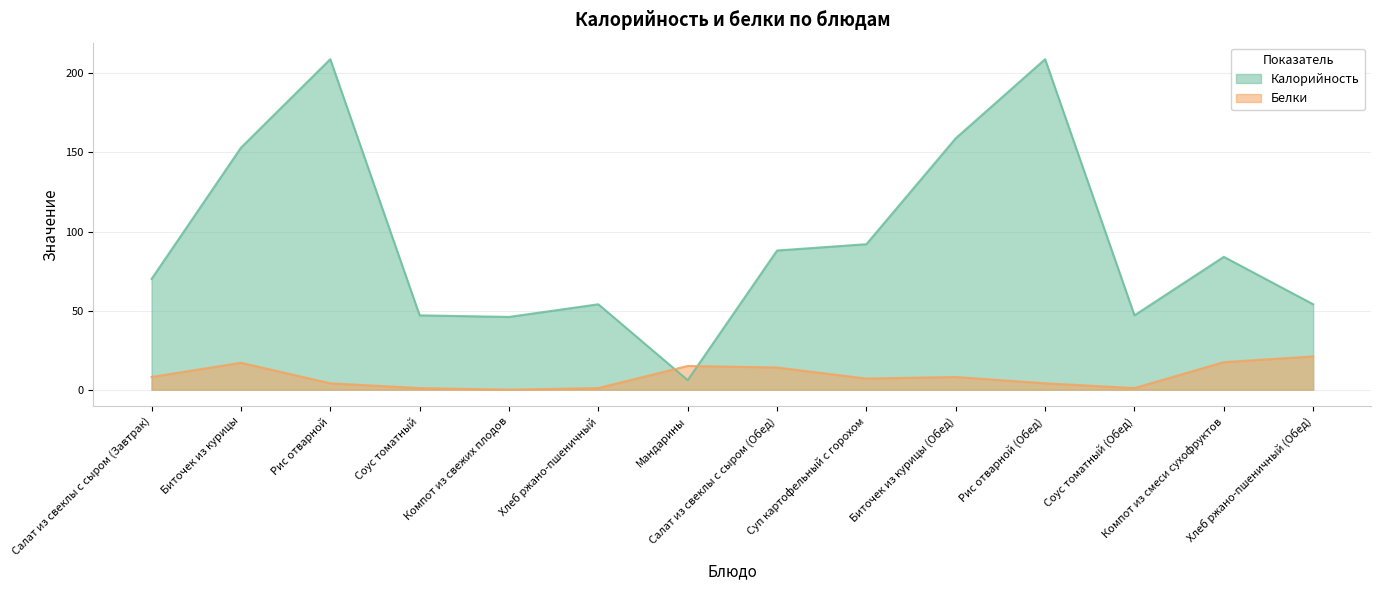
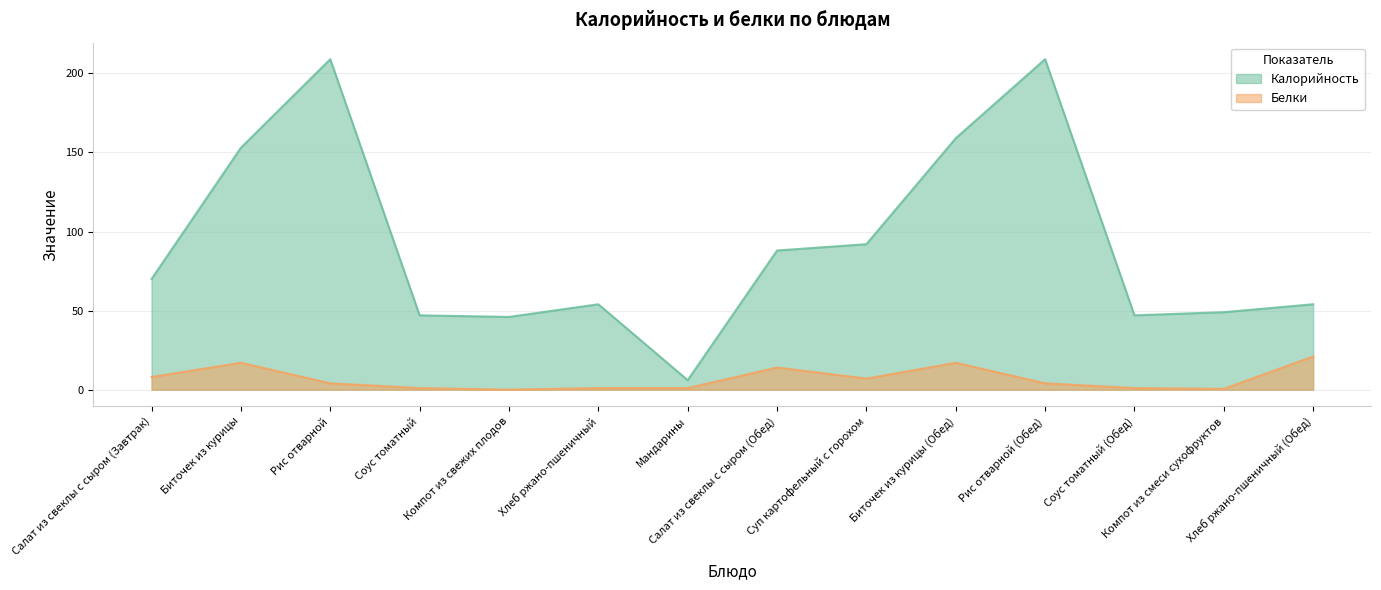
  {
    "Калорийность": {
      "Салат из свеклы с сыром (Завтрак)": 70,
      "Биточек из курицы": 153,
      "Рис отварной": 209,
      "Соус томатный": 47,
      "Компот из свежих плодов": 46,
      "Хлеб ржано-пшеничный": 54,
      "Мандарины": 6,
      "Салат из свеклы с сыром (Обед)": 88,
      "Суп картофельный с горохом": 92,
      "Биточек из курицы (Обед)": 159,
      "Рис отварной (Обед)": 209,
      "Соус томатный (Обед)": 47,
-     "Компот из смеси сухофруктов": 84,
+     "Компот из смеси сухофруктов": 49,
      "Хлеб ржано-пшеничный (Обед)": 54
    },
    "Белки": {
      "Салат из свеклы с сыром (Завтрак)": 8,
      "Биточек из курицы": 17,
      "Рис отварной": 4,
      "Соус томатный": 1,
      "Компот из свежих плодов": 0,
      "Хлеб ржано-пшеничный": 1,
-     "Мандарины": 15,
+     "Мандарины": 1,
      "Салат из свеклы с сыром (Обед)": 14,
      "Суп картофельный с горохом": 7,
-     "Биточек из курицы (Обед)": 8,
+     "Биточек из курицы (Обед)": 17,
      "Рис отварной (Обед)": 4,
      "Соус томатный (Обед)": 1,
-     "Компот из смеси сухофруктов": 17,
+     "Компот из смеси сухофруктов": 1,
      "Хлеб ржано-пшеничный (Обед)": 21
    }
  }
